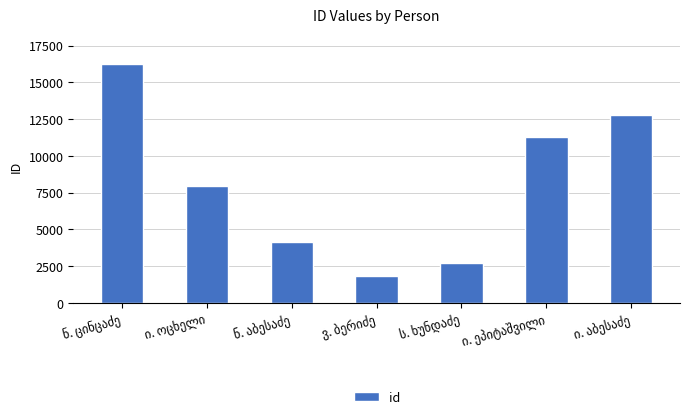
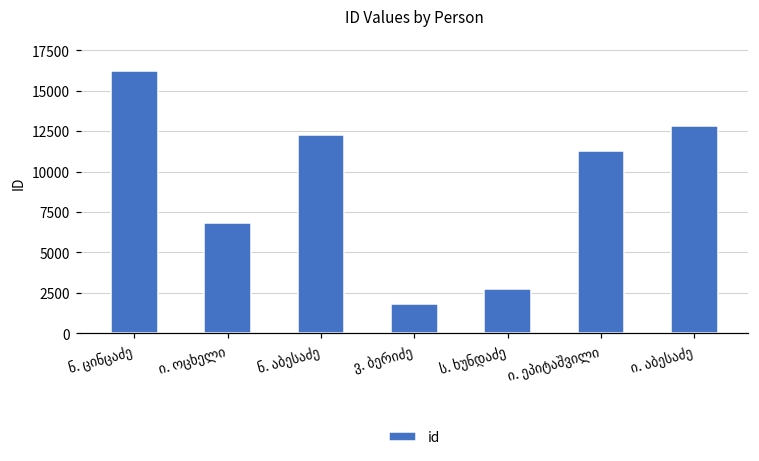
  {
    "ნ. ცინცაძე": 16200,
-   "ი. ოცხელი": 8000,
-   "ნ. აბესაძე": 4100,
+   "ი. ოცხელი": 6800,
+   "ნ. აბესაძე": 12200,
    "ვ. ბერიძე": 1800,
    "ს. ხუნდაძე": 2700,
    "ი. ეპიტაშვილი": 11300,
    "ი. აბესაძე": 12800
  }
